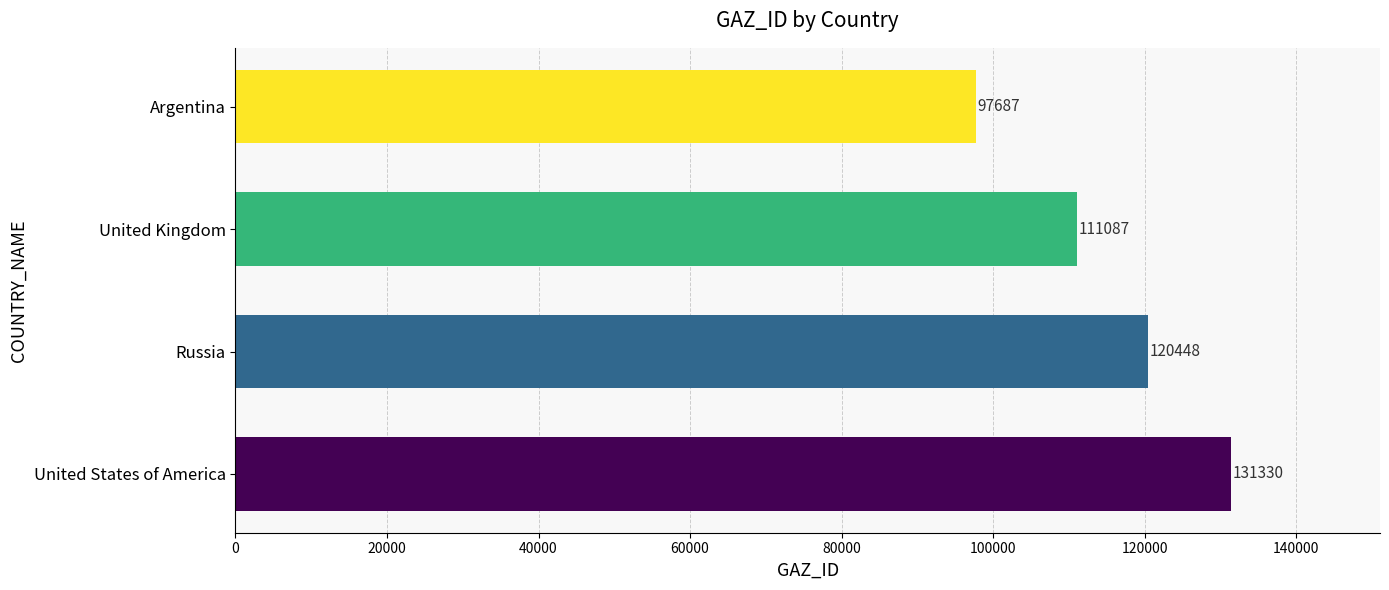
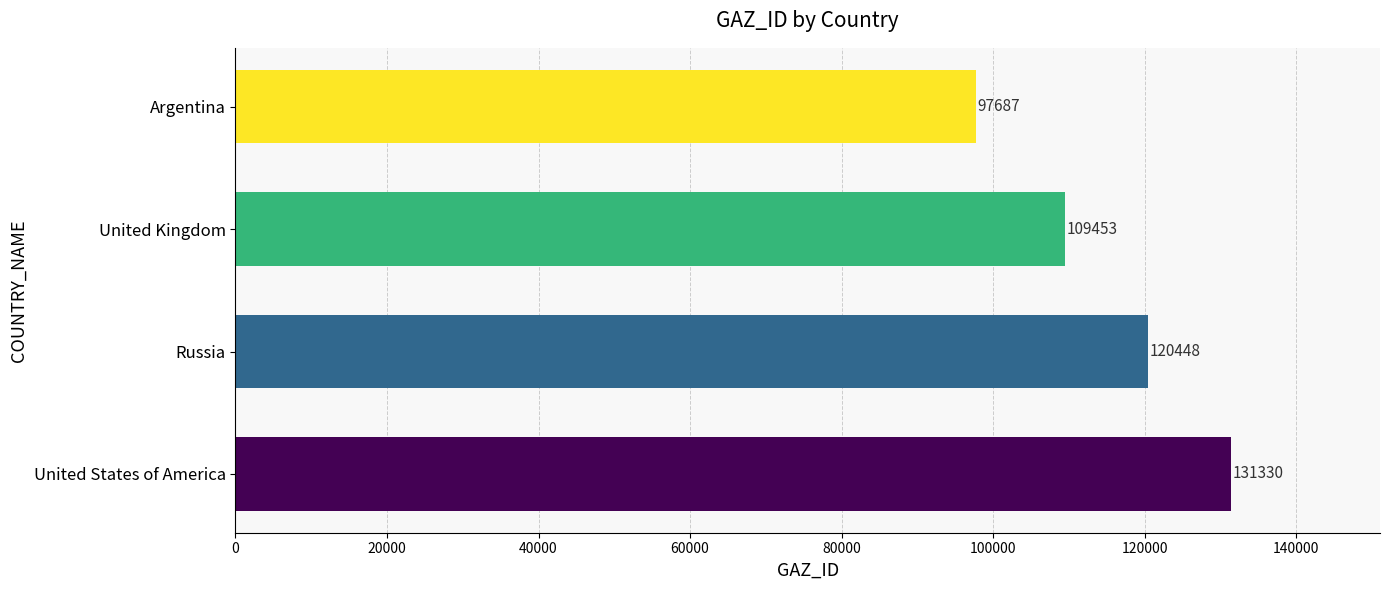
  {
    "Argentina": 97687,
-   "United Kingdom": 111087,
+   "United Kingdom": 109453,
    "Russia": 120448,
    "United States of America": 131330
  }
